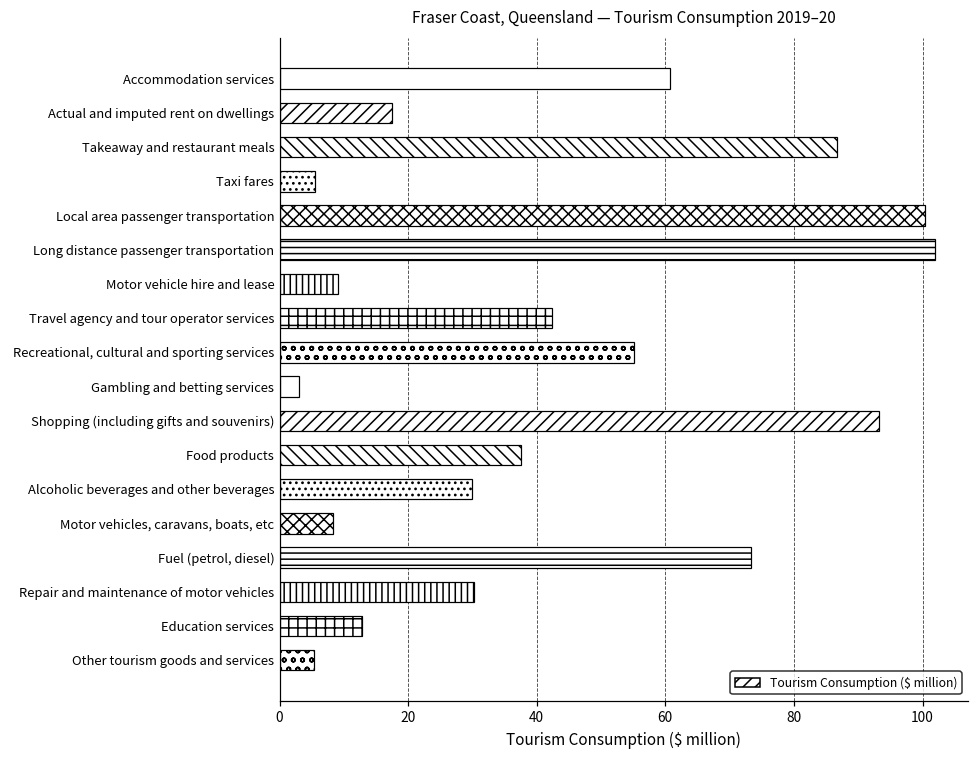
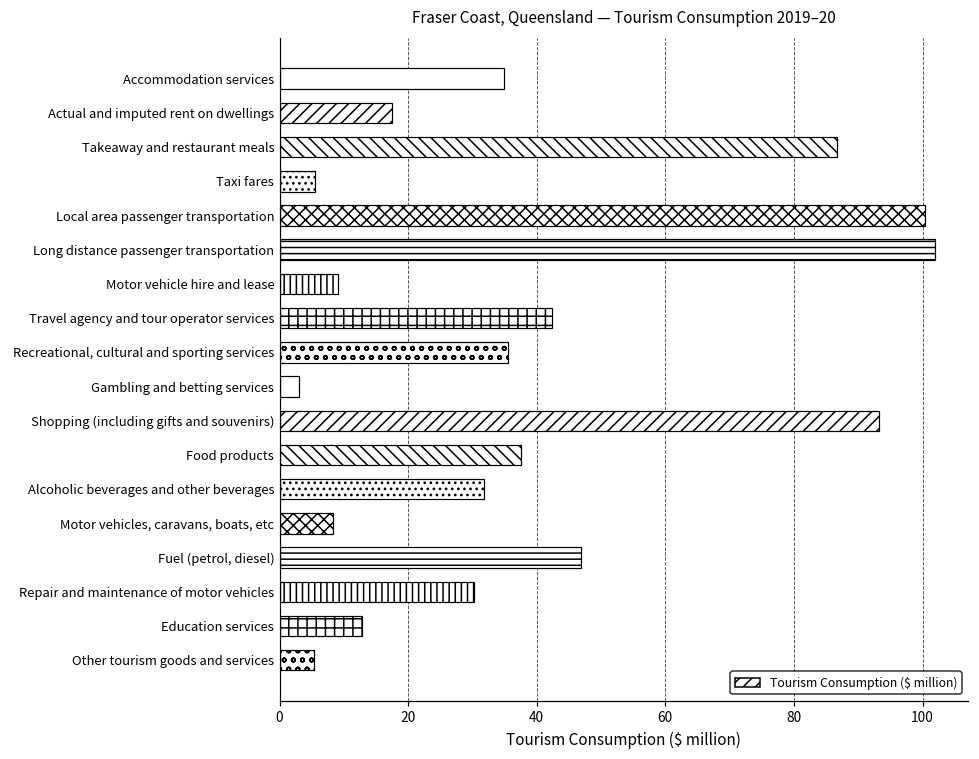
  {
-   "Accommodation services": 61,
+   "Accommodation services": 35,
    "Actual and imputed rent on dwellings": 18,
    "Takeaway and restaurant meals": 87,
    "Taxi fares": 5,
    "Local area passenger transportation": 100,
    "Long distance passenger transportation": 102,
    "Motor vehicle hire and lease": 9,
    "Travel agency and tour operator services": 42,
-   "Recreational, cultural and sporting services": 55,
+   "Recreational, cultural and sporting services": 36,
    "Gambling and betting services": 3,
    "Shopping (including gifts and souvenirs)": 93,
    "Food products": 37,
-   "Alcoholic beverages and other beverages": 30,
+   "Alcoholic beverages and other beverages": 32,
    "Motor vehicles, caravans, boats, etc": 8,
-   "Fuel (petrol, diesel)": 73,
+   "Fuel (petrol, diesel)": 47,
    "Repair and maintenance of motor vehicles": 30,
    "Education services": 13,
    "Other tourism goods and services": 5
  }
